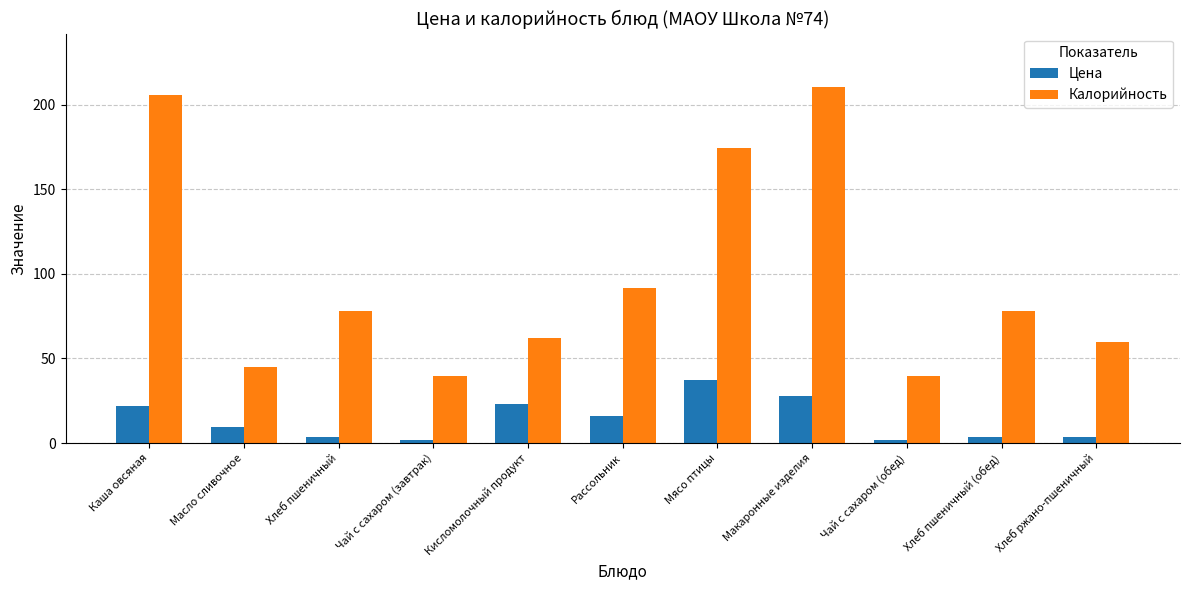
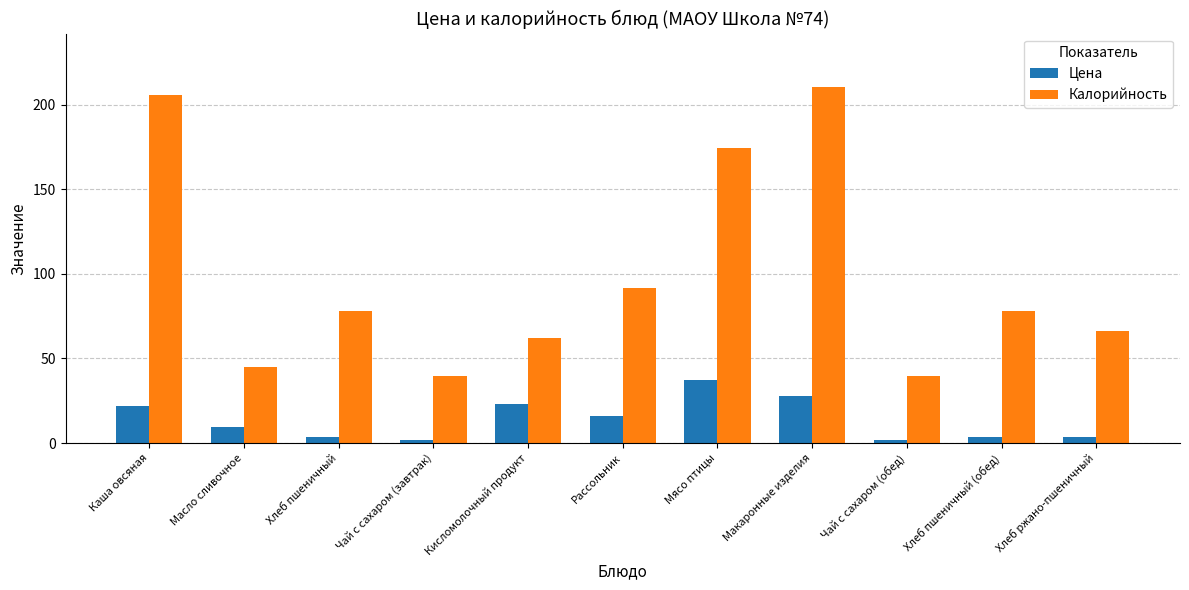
  {
    "Цена": {
      "Каша овсяная": 22,
      "Масло сливочное": 10,
      "Хлеб пшеничный": 4,
      "Чай с сахаром (завтрак)": 2,
      "Кисломолочный продукт": 23,
      "Рассольник": 16,
      "Мясо птицы": 37,
      "Макаронные изделия": 28,
      "Чай с сахаром (обед)": 2,
      "Хлеб пшеничный (обед)": 4,
      "Хлеб ржано-пшеничный": 4
    },
    "Калорийность": {
      "Каша овсяная": 206,
      "Масло сливочное": 45,
      "Хлеб пшеничный": 78,
      "Чай с сахаром (завтрак)": 40,
      "Кисломолочный продукт": 62,
      "Рассольник": 92,
      "Мясо птицы": 174,
      "Макаронные изделия": 211,
      "Чай с сахаром (обед)": 40,
      "Хлеб пшеничный (обед)": 78,
-     "Хлеб ржано-пшеничный": 60
+     "Хлеб ржано-пшеничный": 66
    }
  }
